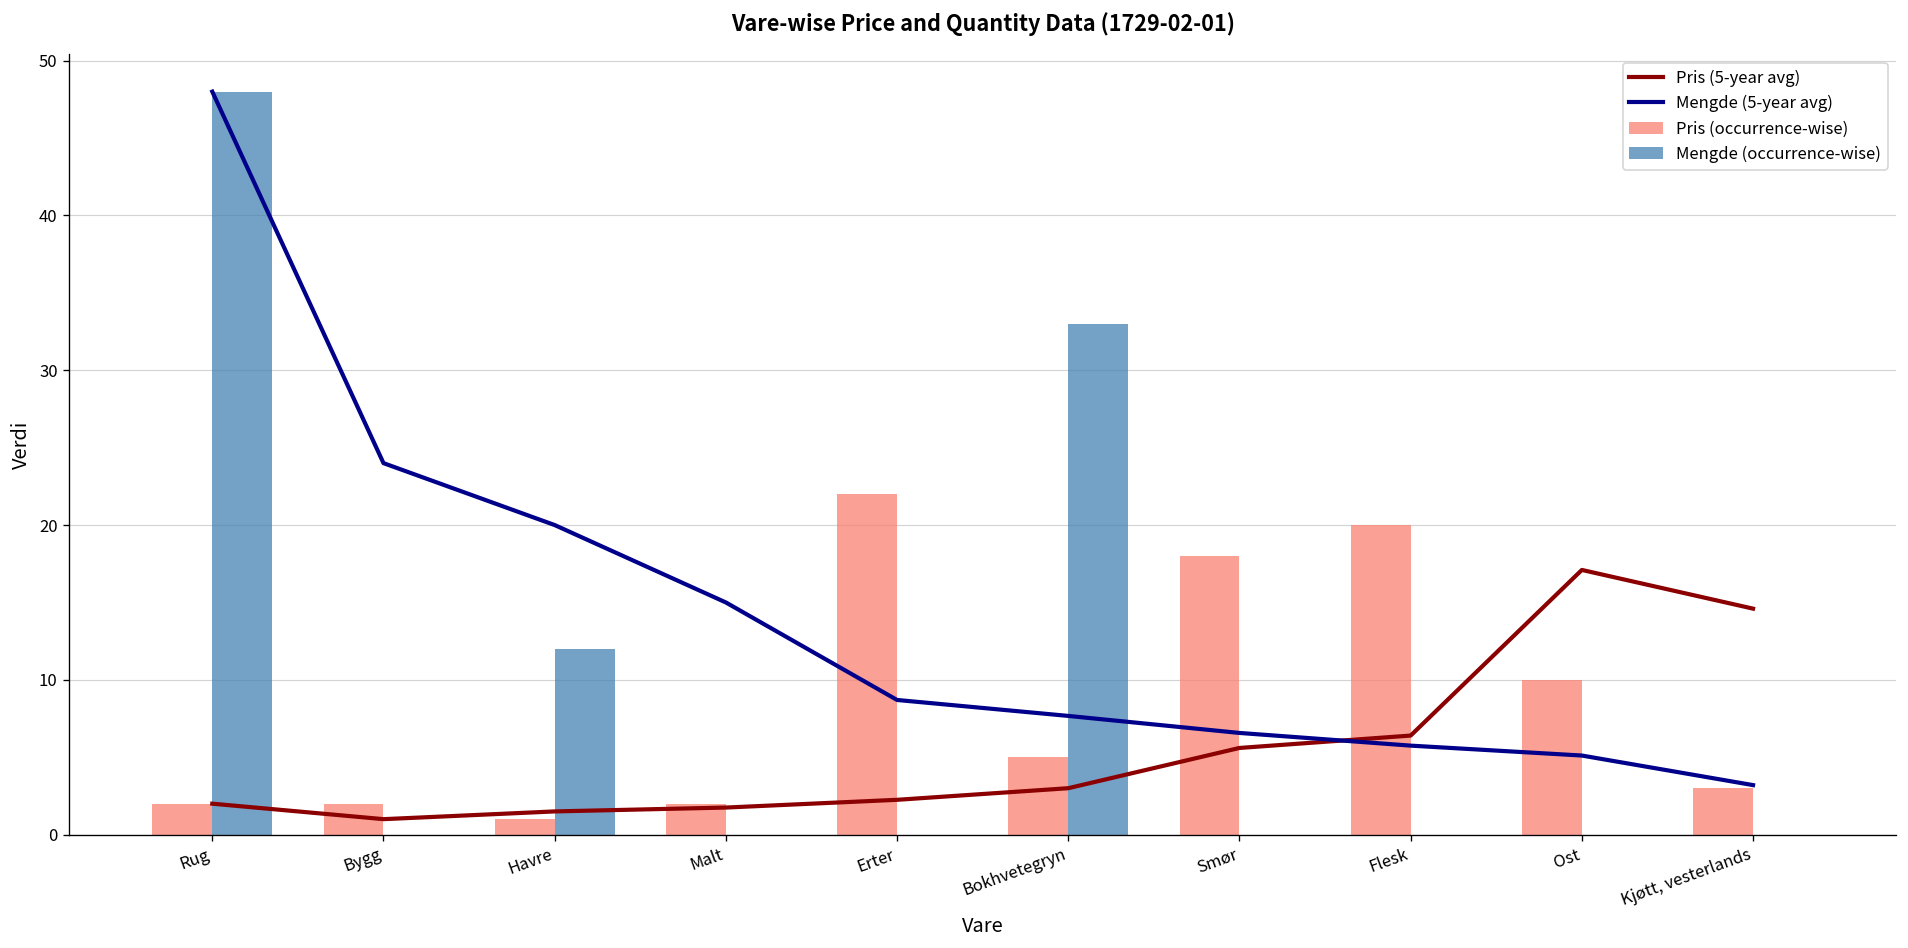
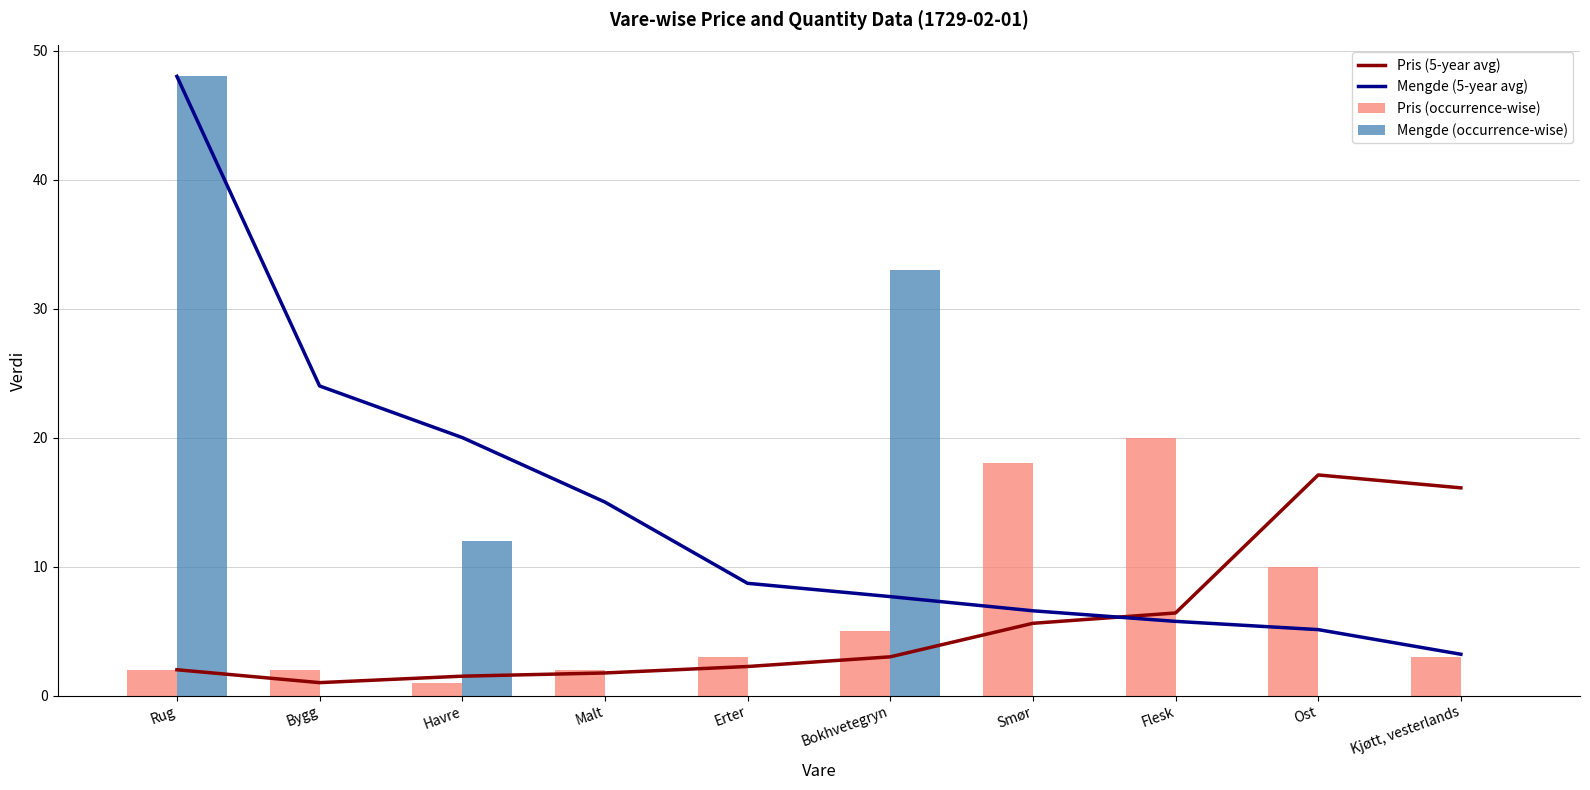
  {
    "Pris (occurrence-wise)": {
      "Rug": 2,
      "Bygg": 2,
      "Havre": 1,
      "Malt": 2,
-     "Erter": 22,
+     "Erter": 3,
      "Bokhvetegryn": 5,
      "Smør": 18,
      "Flesk": 20,
      "Ost": 10,
      "Kjøtt, vesterlands": 3
    },
    "Pris (5-year avg)": {
      "Rug": 2.0,
      "Bygg": 1.0,
      "Havre": 1.5,
      "Malt": 1.8,
      "Erter": 2.3,
      "Bokhvetegryn": 3.0,
      "Smør": 5.6,
      "Flesk": 6.4,
      "Ost": 17.1,
-     "Kjøtt, vesterlands": 14.6
+     "Kjøtt, vesterlands": 16.1
    },
    "Mengde (5-year avg)": {
      "Rug": 48.0,
      "Bygg": 24.0,
      "Havre": 20.0,
      "Malt": 15.0,
      "Erter": 8.7,
      "Bokhvetegryn": 7.7,
      "Smør": 6.6,
      "Flesk": 5.8,
      "Ost": 5.1,
      "Kjøtt, vesterlands": 3.2
    },
    "Mengde (occurrence-wise)": {
      "Rug": 48.0,
      "Bygg": 0.0,
      "Havre": 12.0,
      "Malt": 0.0,
      "Erter": 0.0,
      "Bokhvetegryn": 33.0,
      "Smør": 0.0,
      "Flesk": 0.0,
      "Ost": 0.0,
      "Kjøtt, vesterlands": 0.0
    }
  }
